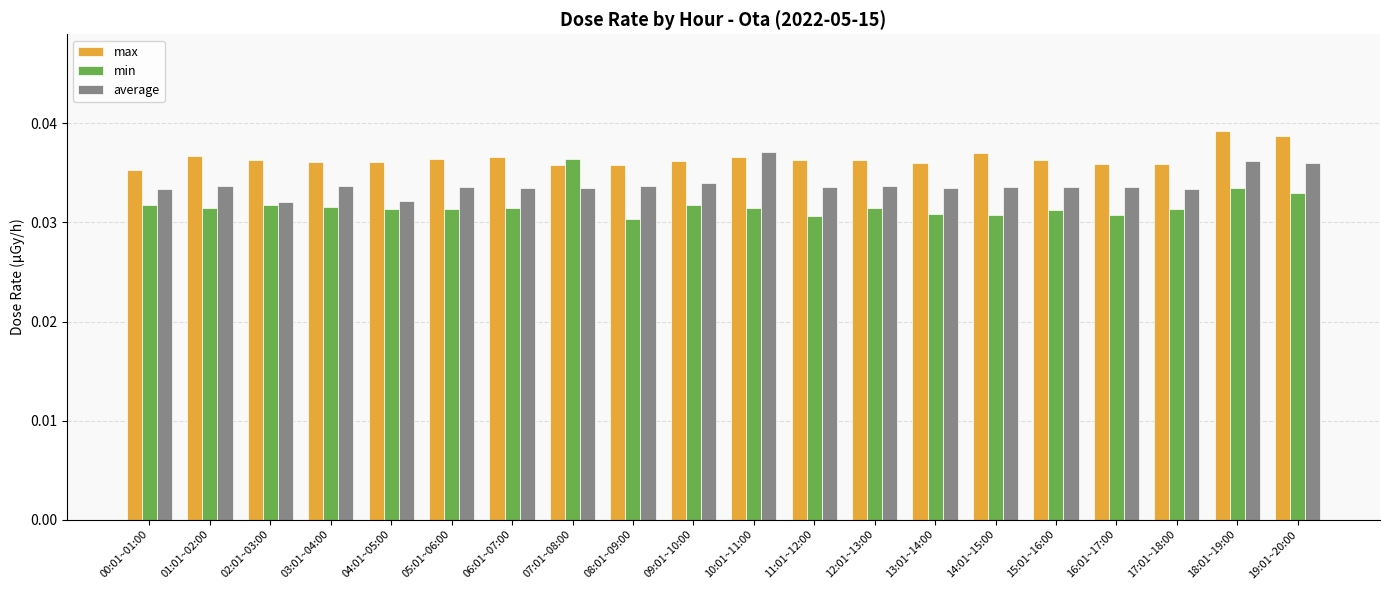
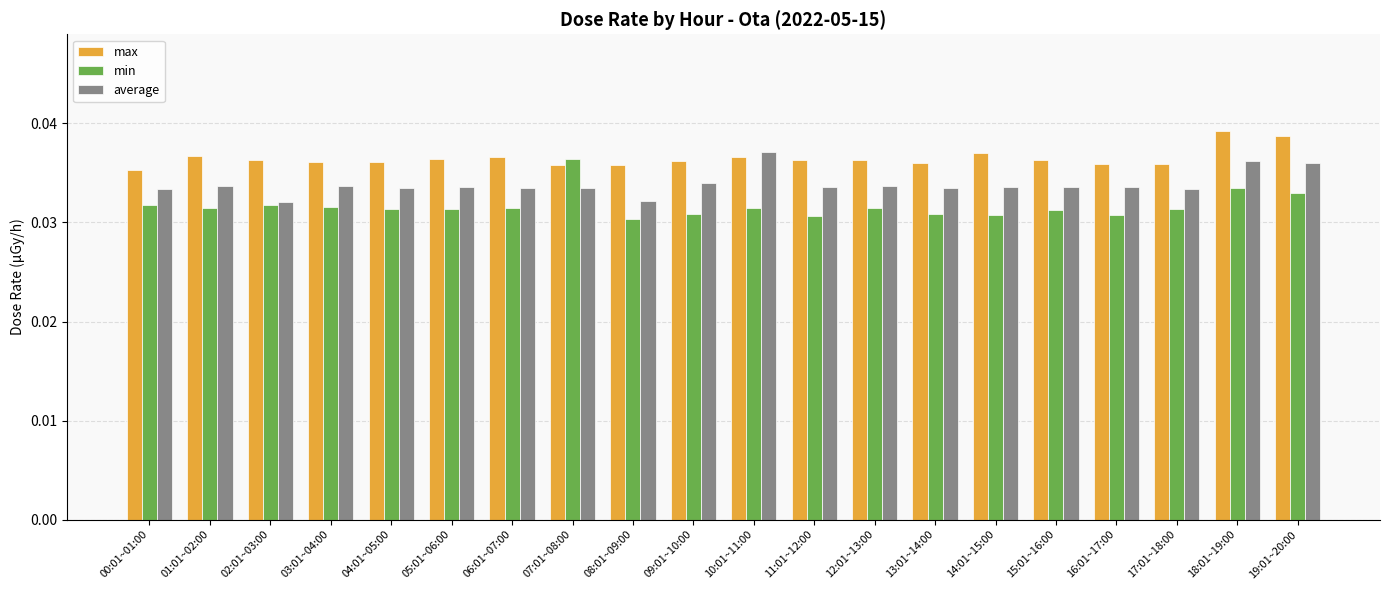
  {
    "max": {
      "00:01~01:00": 0.035,
      "01:01~02:00": 0.037,
      "02:01~03:00": 0.036,
      "03:01~04:00": 0.036,
      "04:01~05:00": 0.036,
      "05:01~06:00": 0.036,
      "06:01~07:00": 0.037,
      "07:01~08:00": 0.036,
      "08:01~09:00": 0.036,
      "09:01~10:00": 0.036,
      "10:01~11:00": 0.037,
      "11:01~12:00": 0.036,
      "12:01~13:00": 0.036,
      "13:01~14:00": 0.036,
      "14:01~15:00": 0.037,
      "15:01~16:00": 0.036,
      "16:01~17:00": 0.036,
      "17:01~18:00": 0.036,
      "18:01~19:00": 0.039,
      "19:01~20:00": 0.039
    },
    "min": {
      "00:01~01:00": 0.032,
      "01:01~02:00": 0.032,
      "02:01~03:00": 0.032,
      "03:01~04:00": 0.032,
      "04:01~05:00": 0.031,
      "05:01~06:00": 0.031,
      "06:01~07:00": 0.032,
      "07:01~08:00": 0.036,
      "08:01~09:00": 0.030,
-     "09:01~10:00": 0.032,
+     "09:01~10:00": 0.031,
      "10:01~11:00": 0.032,
      "11:01~12:00": 0.031,
      "12:01~13:00": 0.032,
      "13:01~14:00": 0.031,
      "14:01~15:00": 0.031,
      "15:01~16:00": 0.031,
      "16:01~17:00": 0.031,
      "17:01~18:00": 0.031,
      "18:01~19:00": 0.034,
      "19:01~20:00": 0.033
    },
    "average": {
      "00:01~01:00": 0.033,
      "01:01~02:00": 0.034,
      "02:01~03:00": 0.032,
      "03:01~04:00": 0.034,
-     "04:01~05:00": 0.032,
+     "04:01~05:00": 0.034,
      "05:01~06:00": 0.034,
      "06:01~07:00": 0.034,
      "07:01~08:00": 0.034,
-     "08:01~09:00": 0.034,
+     "08:01~09:00": 0.032,
      "09:01~10:00": 0.034,
      "10:01~11:00": 0.037,
      "11:01~12:00": 0.034,
      "12:01~13:00": 0.034,
      "13:01~14:00": 0.034,
      "14:01~15:00": 0.034,
      "15:01~16:00": 0.034,
      "16:01~17:00": 0.034,
      "17:01~18:00": 0.033,
      "18:01~19:00": 0.036,
      "19:01~20:00": 0.036
    }
  }
